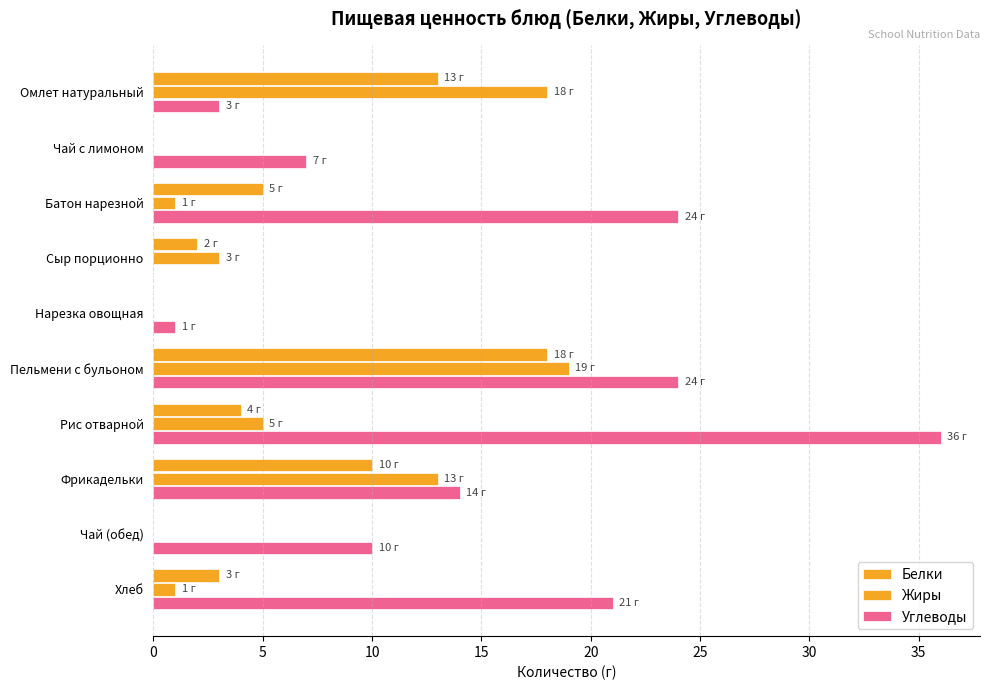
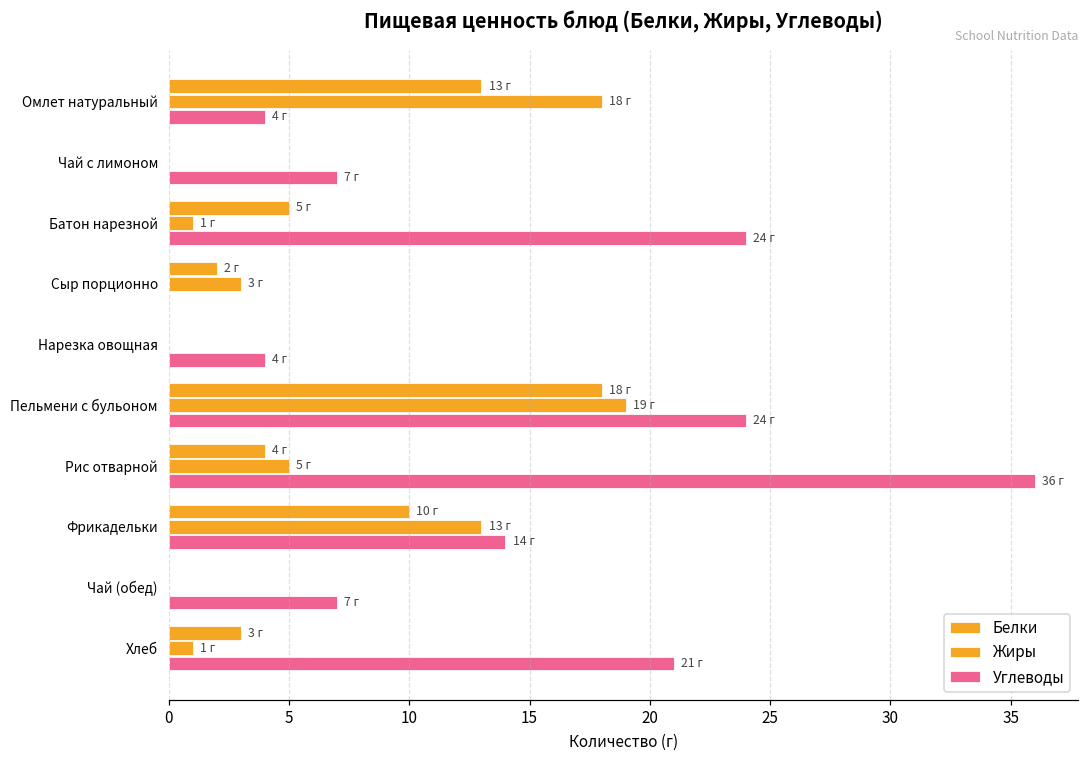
  {
    "Углеводы": {
-     "Омлет натуральный": 3,
+     "Омлет натуральный": 4,
      "Чай с лимоном": 7,
      "Батон нарезной": 24,
-     "Нарезка овощная": 1,
+     "Нарезка овощная": 4,
      "Пельмени с бульоном": 24,
      "Рис отварной": 36,
      "Фрикадельки": 14,
-     "Чай (обед)": 10,
+     "Чай (обед)": 7,
      "Хлеб": 21
    }
  }
